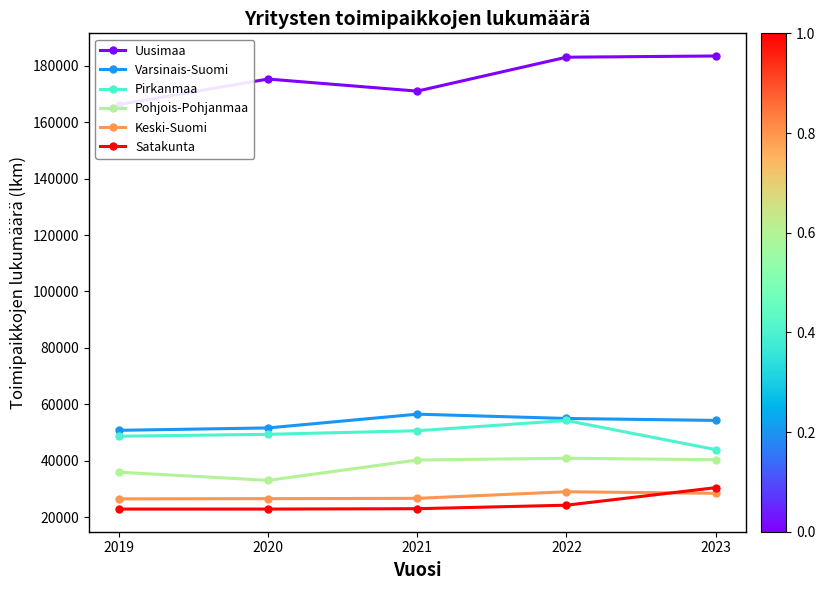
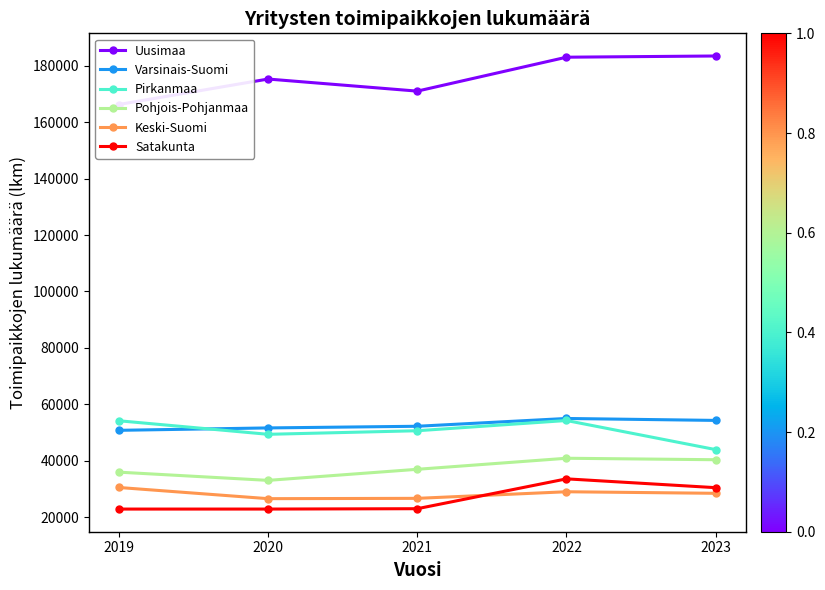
  {
    "Uusimaa": {
      "2020": 175000,
      "2021": 171000,
      "2022": 183000,
      "2023": 183000
    },
    "Varsinais-Suomi": {
      "2019": 51000,
      "2020": 52000,
-     "2021": 57000,
+     "2021": 52000,
      "2023": 54000
    },
    "Pirkanmaa": {
-     "2019": 49000,
+     "2019": 54000,
      "2020": 49000,
      "2021": 51000,
      "2023": 44000
    },
    "Pohjois-Pohjanmaa": {
      "2019": 36000,
      "2020": 33000,
-     "2021": 40000,
+     "2021": 37000,
      "2022": 41000,
      "2023": 40000
    },
    "Keski-Suomi": {
-     "2019": 27000,
+     "2019": 31000,
      "2020": 27000,
      "2021": 27000,
      "2022": 29000,
      "2023": 28000
    },
    "Satakunta": {
      "2019": 23000,
      "2020": 23000,
      "2021": 23000,
-     "2022": 24000,
+     "2022": 34000,
      "2023": 30000
    }
  }
